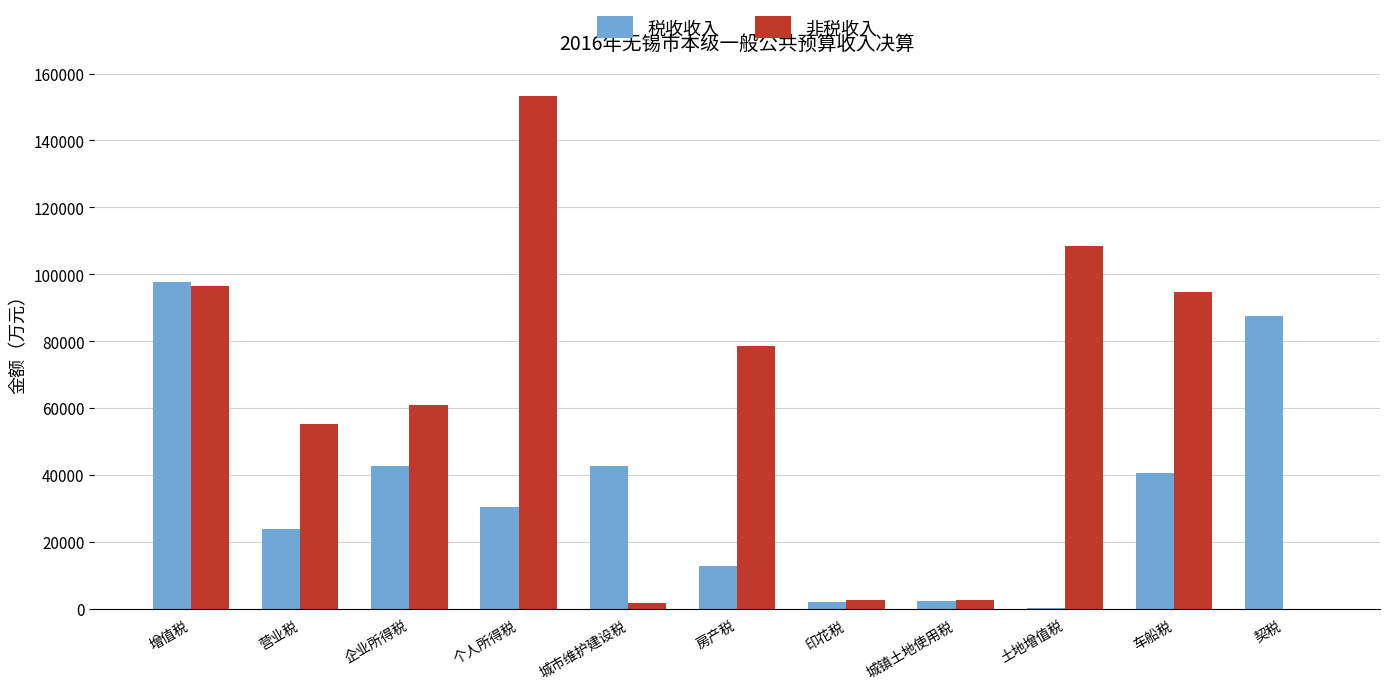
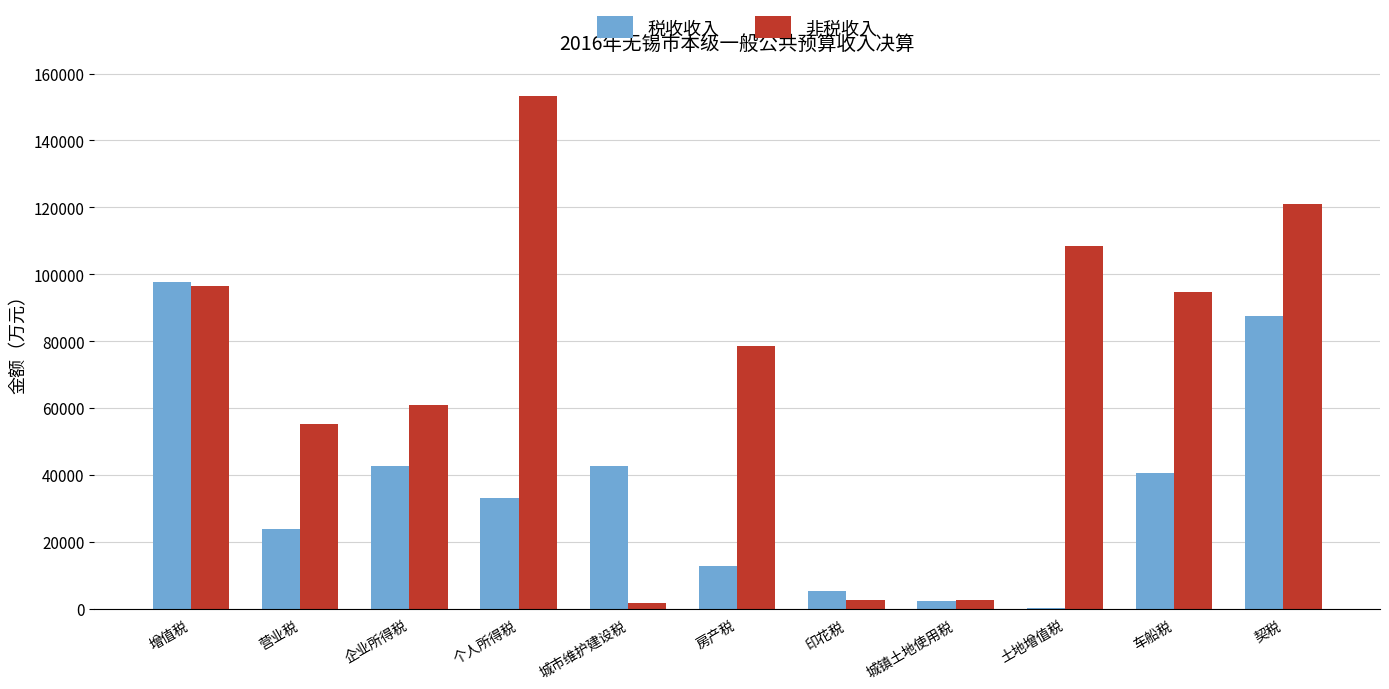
  {
    "税收收入": {
      "增值税": 98000,
      "营业税": 24000,
      "企业所得税": 43000,
-     "个人所得税": 30000,
+     "个人所得税": 33000,
      "城市维护建设税": 43000,
      "房产税": 13000,
-     "印花税": 2000,
+     "印花税": 5000,
      "城镇土地使用税": 2000,
      "车船税": 41000,
      "契税": 88000
    },
    "非税收入": {
      "增值税": 96000,
      "营业税": 55000,
      "企业所得税": 61000,
      "个人所得税": 153000,
      "城市维护建设税": 2000,
      "房产税": 79000,
      "印花税": 2000,
      "城镇土地使用税": 3000,
      "土地增值税": 108000,
      "车船税": 95000,
-     "契税": 0
+     "契税": 121000
    }
  }
